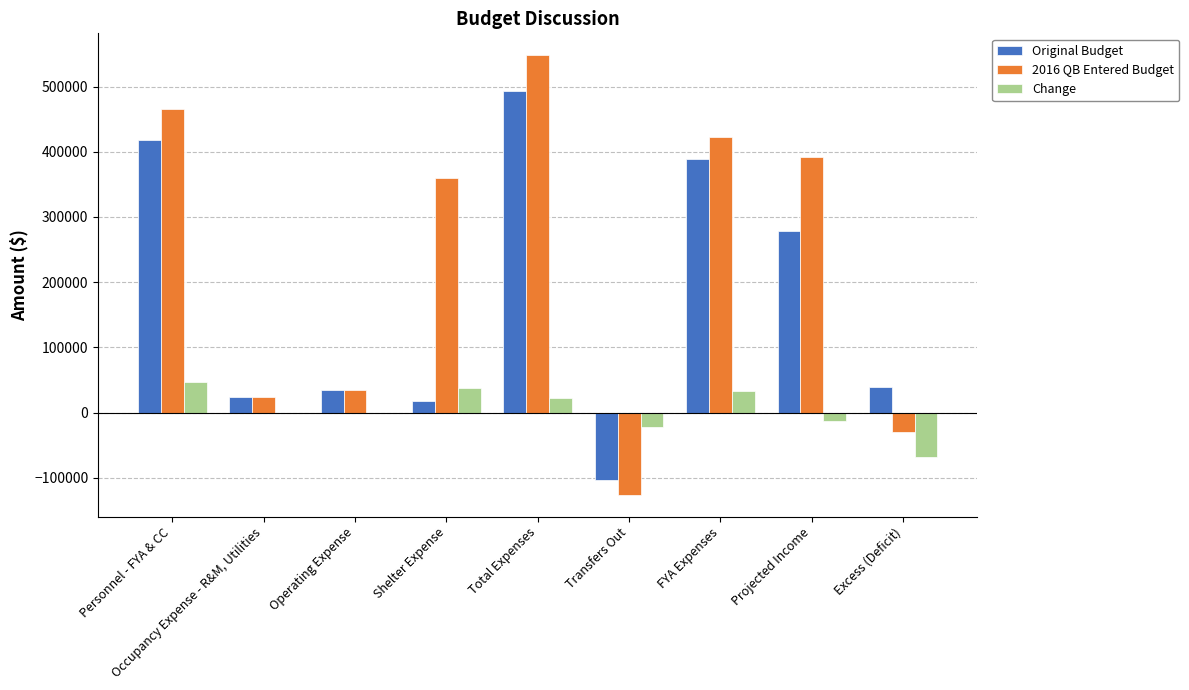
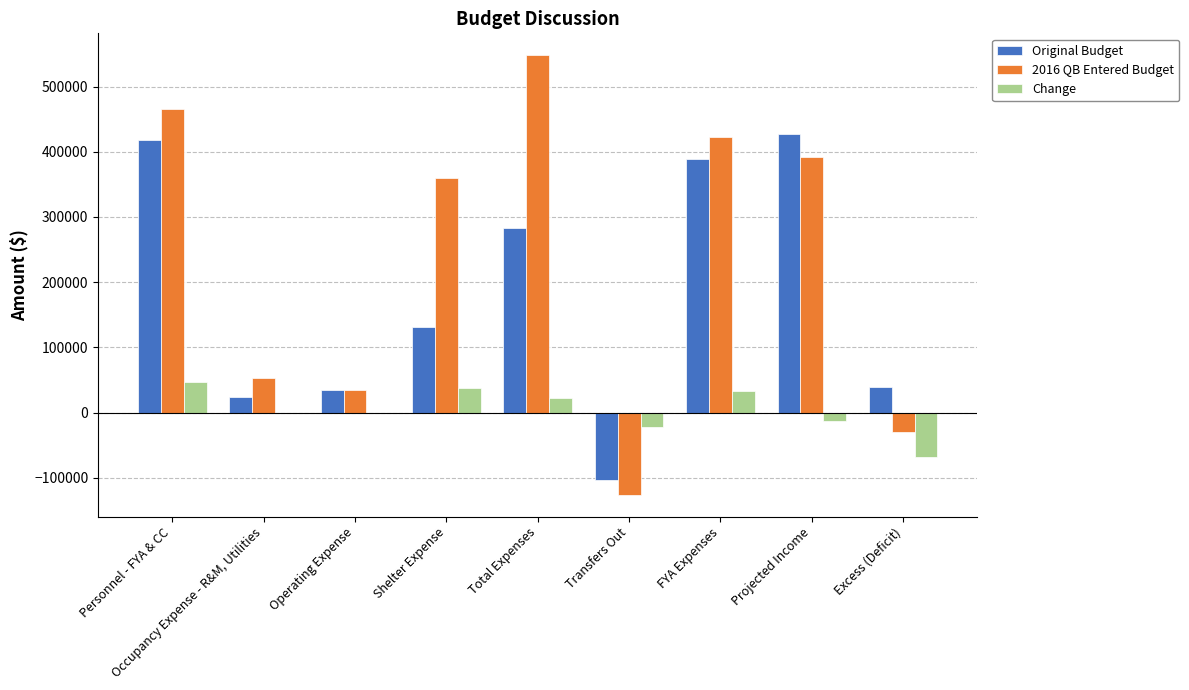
  {
    "Original Budget": {
      "Personnel - FYA & CC": 420000,
      "Occupancy Expense - R&M, Utilities": 20000,
      "Operating Expense": 30000,
-     "Shelter Expense": 20000,
-     "Total Expenses": 490000,
+     "Shelter Expense": 130000,
+     "Total Expenses": 280000,
      "Transfers Out": -100000,
      "FYA Expenses": 390000,
-     "Projected Income": 280000,
+     "Projected Income": 430000,
      "Excess (Deficit)": 40000
    },
    "2016 QB Entered Budget": {
      "Personnel - FYA & CC": 470000,
-     "Occupancy Expense - R&M, Utilities": 20000,
+     "Occupancy Expense - R&M, Utilities": 50000,
      "Operating Expense": 30000,
      "Shelter Expense": 360000,
      "Total Expenses": 550000,
      "Transfers Out": -130000,
      "FYA Expenses": 420000,
      "Projected Income": 390000,
      "Excess (Deficit)": -30000
    },
    "Change": {
      "Personnel - FYA & CC": 50000,
      "Occupancy Expense - R&M, Utilities": 0,
      "Operating Expense": 0,
      "Shelter Expense": 40000,
      "Total Expenses": 20000,
      "Transfers Out": -20000,
      "FYA Expenses": 30000,
      "Projected Income": -10000,
      "Excess (Deficit)": -70000
    }
  }
